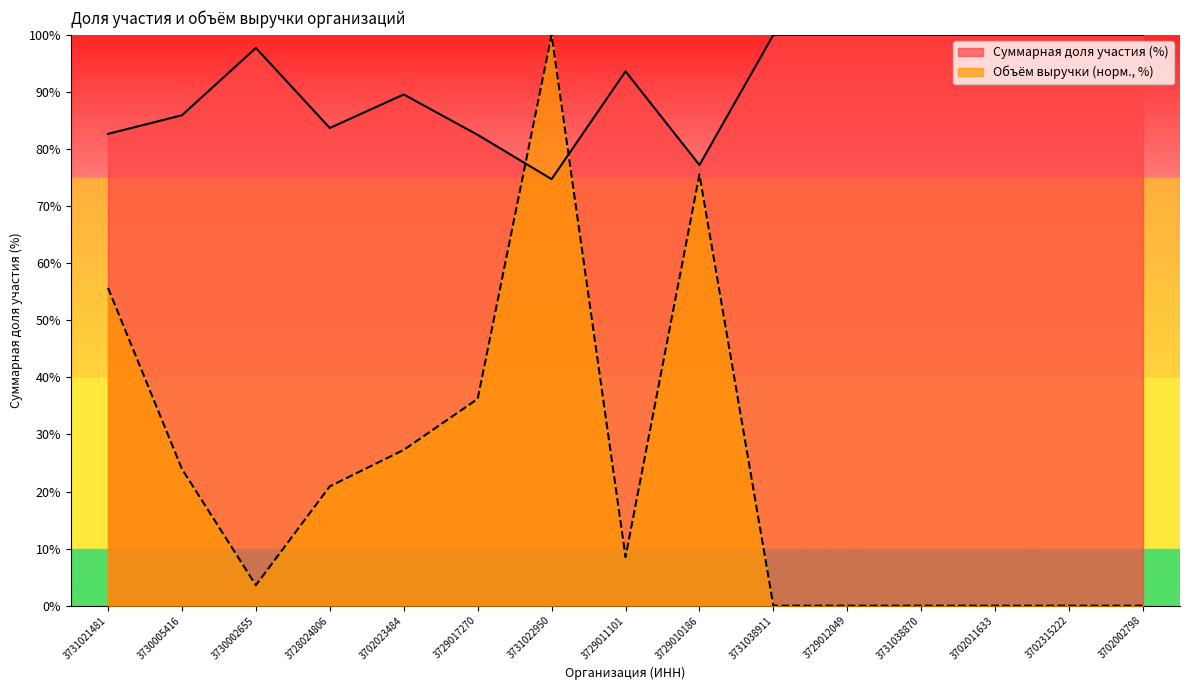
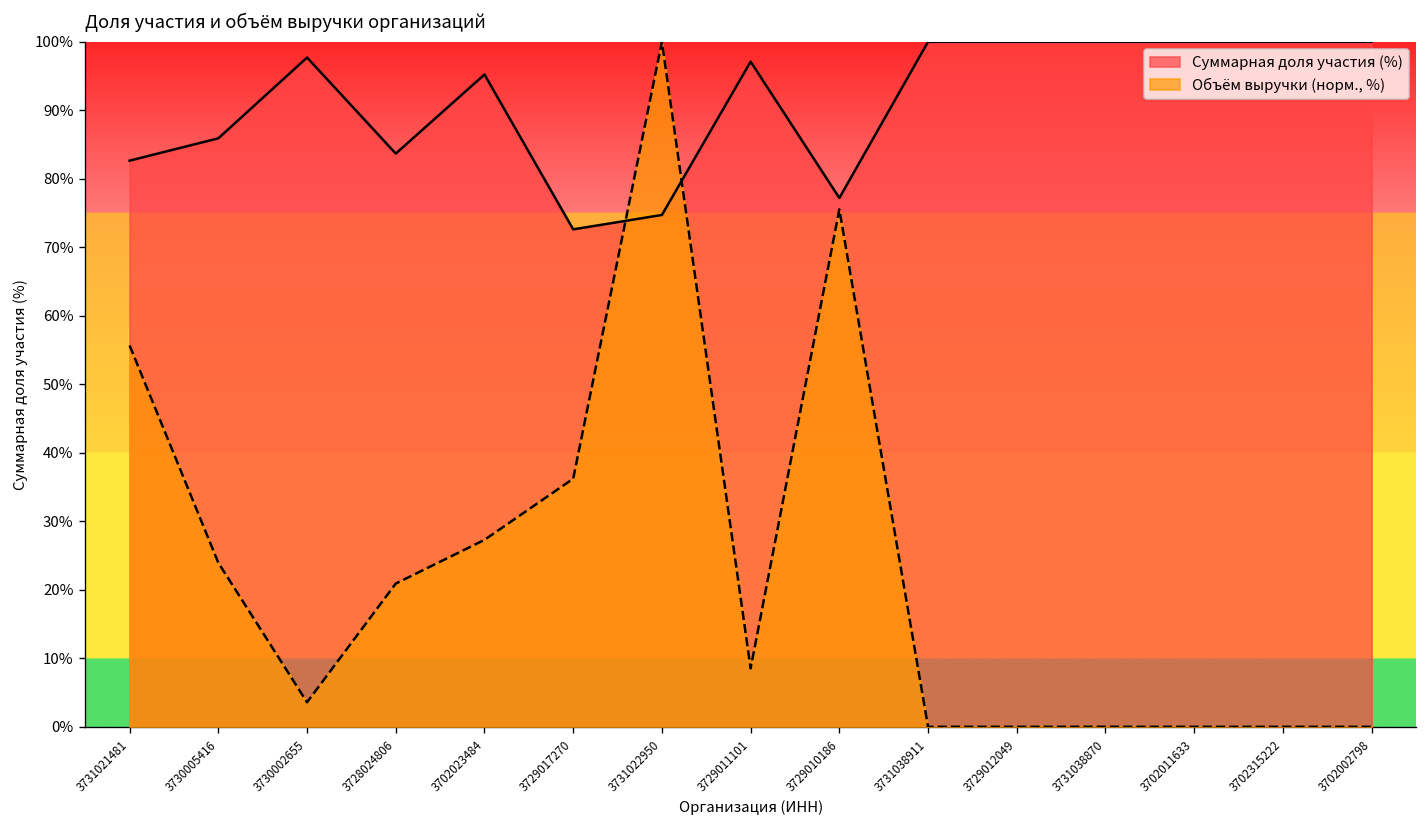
  {
    "Суммарная доля участия (%)": {
      "3731021481": "83%",
      "3730005416": "86%",
      "3730002655": "98%",
      "3728024806": "84%",
-     "3702023484": "90%",
-     "3729017270": "82%",
+     "3702023484": "95%",
+     "3729017270": "73%",
      "3731022950": "75%",
-     "3729011101": "94%",
+     "3729011101": "97%",
      "3729010186": "77%",
      "3731038911": "100%",
      "3729012049": "100%",
      "3731038870": "100%",
      "3702011633": "100%",
      "3702315222": "100%",
      "3702002798": "100%"
    },
    "Объём выручки (норм., %)": {
      "3731021481": "56%",
      "3730005416": "24%",
      "3730002655": "4%",
      "3728024806": "21%",
      "3702023484": "27%",
      "3729017270": "36%",
      "3731022950": "100%",
      "3729011101": "9%",
      "3729010186": "76%",
      "3731038911": "0%",
      "3729012049": "0%",
      "3731038870": "0%",
      "3702011633": "0%",
      "3702315222": "0%",
      "3702002798": "0%"
    }
  }
